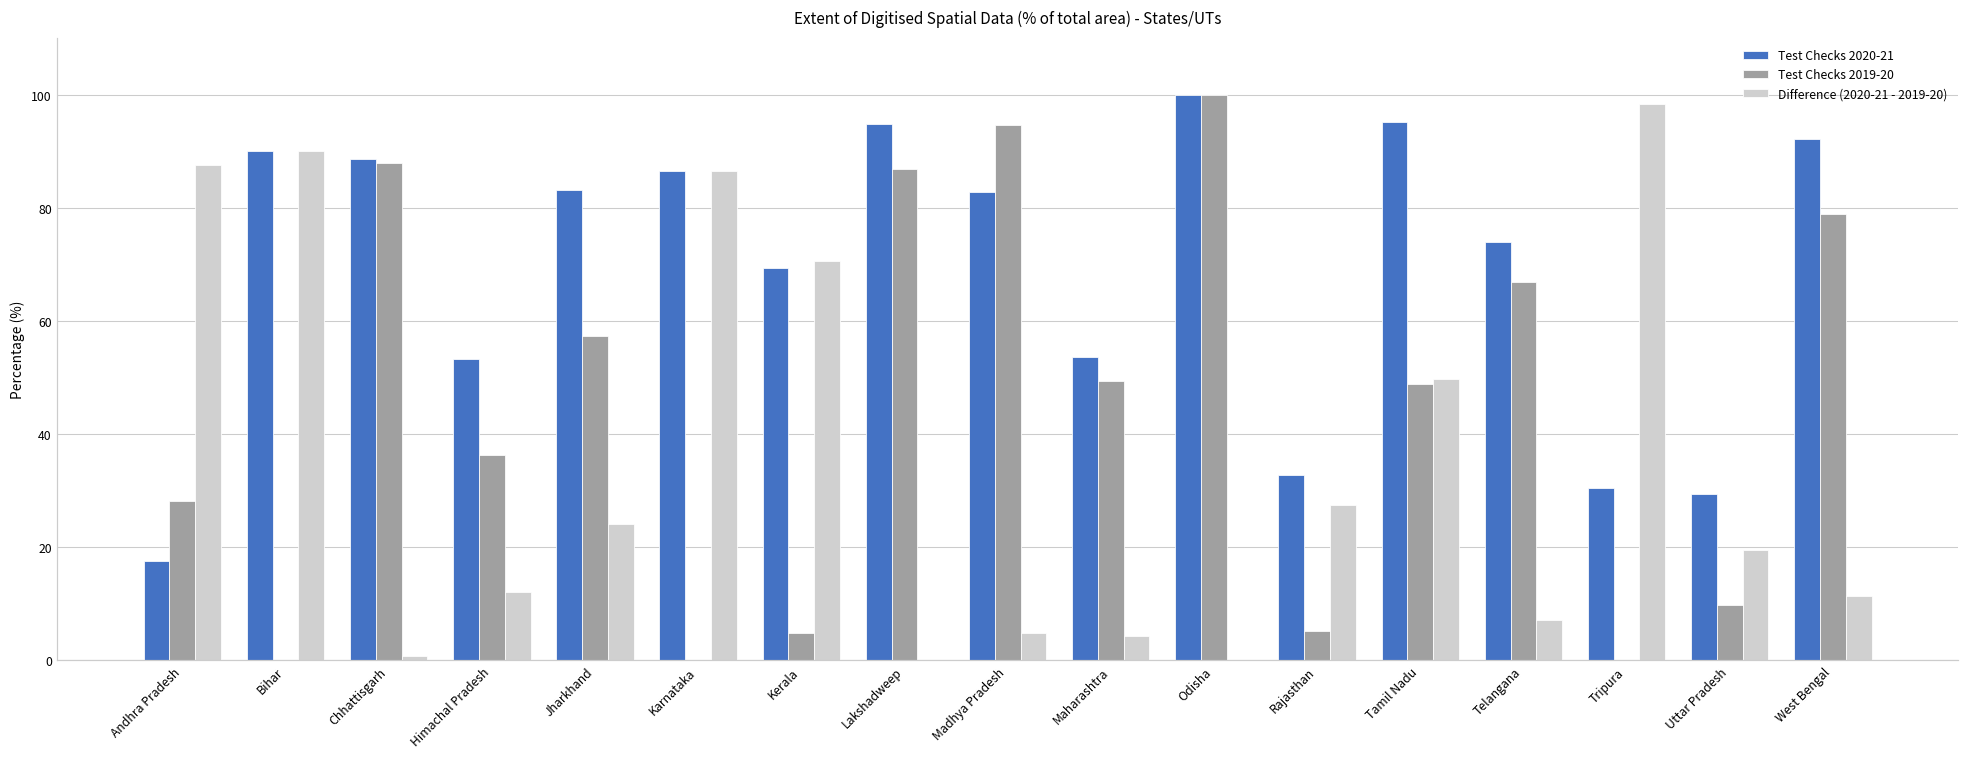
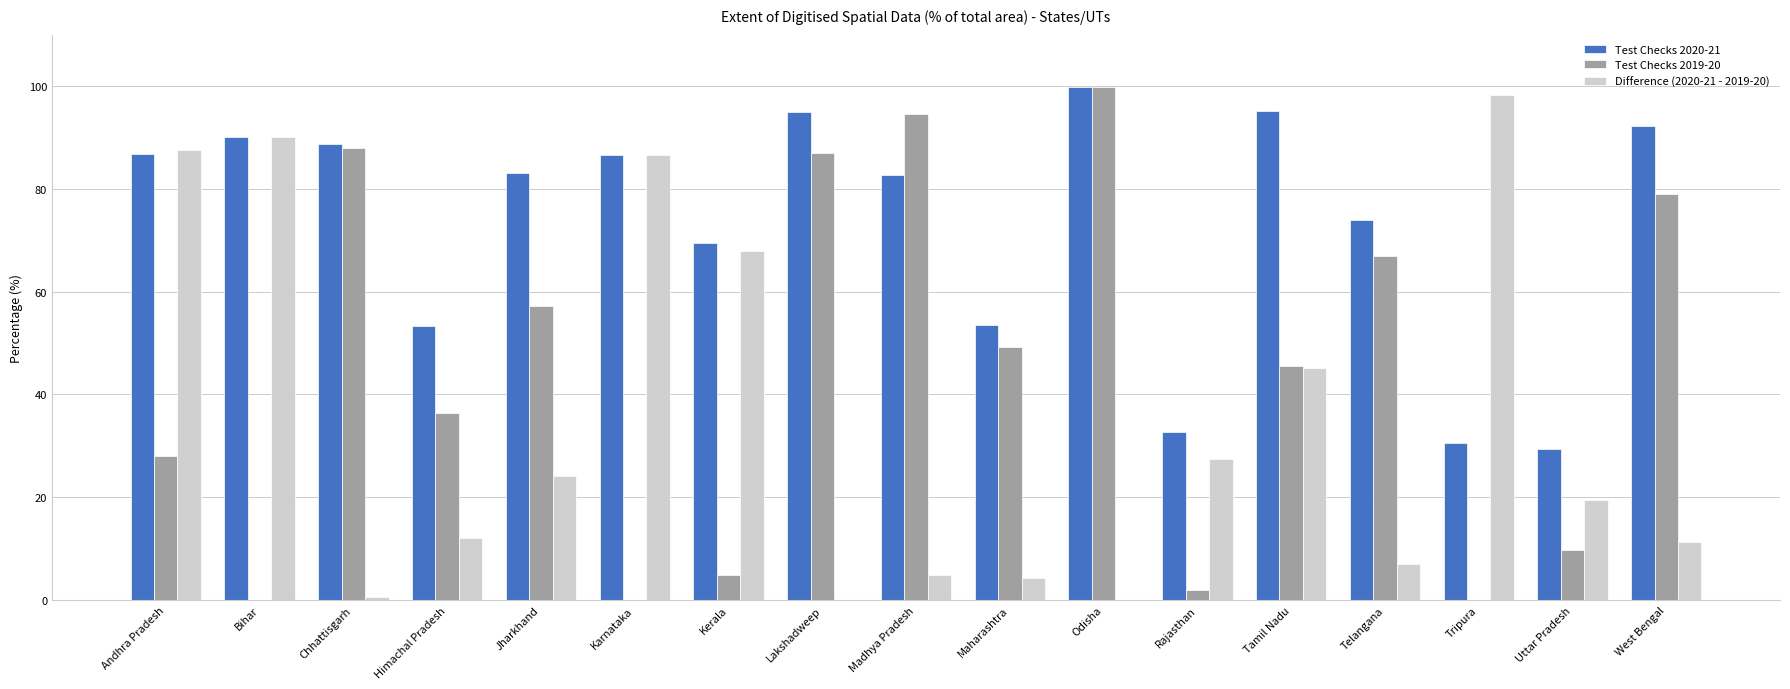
  {
    "Test Checks 2020-21": {
-     "Andhra Pradesh": 17,
+     "Andhra Pradesh": 87,
      "Bihar": 90,
      "Chhattisgarh": 89,
      "Himachal Pradesh": 53,
      "Jharkhand": 83,
      "Karnataka": 87,
      "Kerala": 69,
      "Lakshadweep": 95,
      "Madhya Pradesh": 83,
      "Maharashtra": 54,
      "Odisha": 100,
      "Rajasthan": 33,
      "Tamil Nadu": 95,
      "Telangana": 74,
      "Tripura": 31,
      "Uttar Pradesh": 29,
      "West Bengal": 92
    },
    "Test Checks 2019-20": {
      "Andhra Pradesh": 28,
      "Bihar": 0,
      "Chhattisgarh": 88,
      "Himachal Pradesh": 36,
      "Jharkhand": 57,
      "Karnataka": 0,
      "Kerala": 5,
      "Lakshadweep": 87,
      "Madhya Pradesh": 95,
      "Maharashtra": 49,
      "Odisha": 100,
-     "Rajasthan": 5,
-     "Tamil Nadu": 49,
+     "Rajasthan": 2,
+     "Tamil Nadu": 46,
      "Telangana": 67,
      "Tripura": 0,
      "Uttar Pradesh": 10,
      "West Bengal": 79
    },
    "Difference (2020-21 - 2019-20)": {
      "Andhra Pradesh": 88,
      "Bihar": 90,
      "Chhattisgarh": 1,
      "Himachal Pradesh": 12,
      "Jharkhand": 24,
      "Karnataka": 87,
-     "Kerala": 71,
+     "Kerala": 68,
      "Lakshadweep": 0,
      "Madhya Pradesh": 5,
      "Maharashtra": 4,
      "Odisha": 0,
      "Rajasthan": 28,
-     "Tamil Nadu": 50,
+     "Tamil Nadu": 45,
      "Telangana": 7,
      "Tripura": 98,
      "Uttar Pradesh": 20,
      "West Bengal": 11
    }
  }
